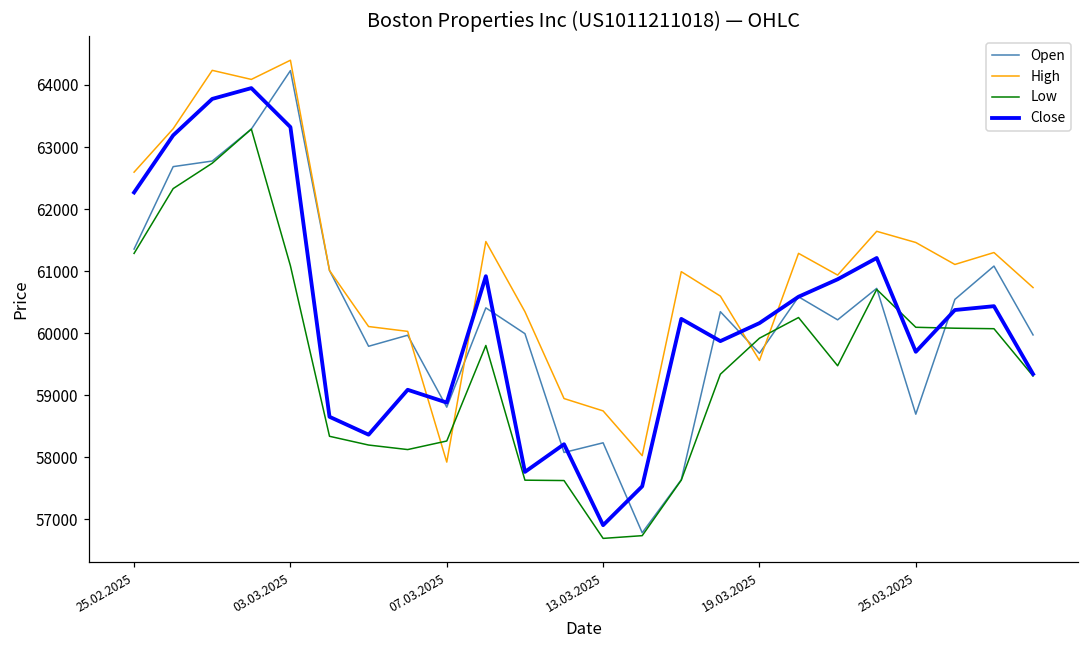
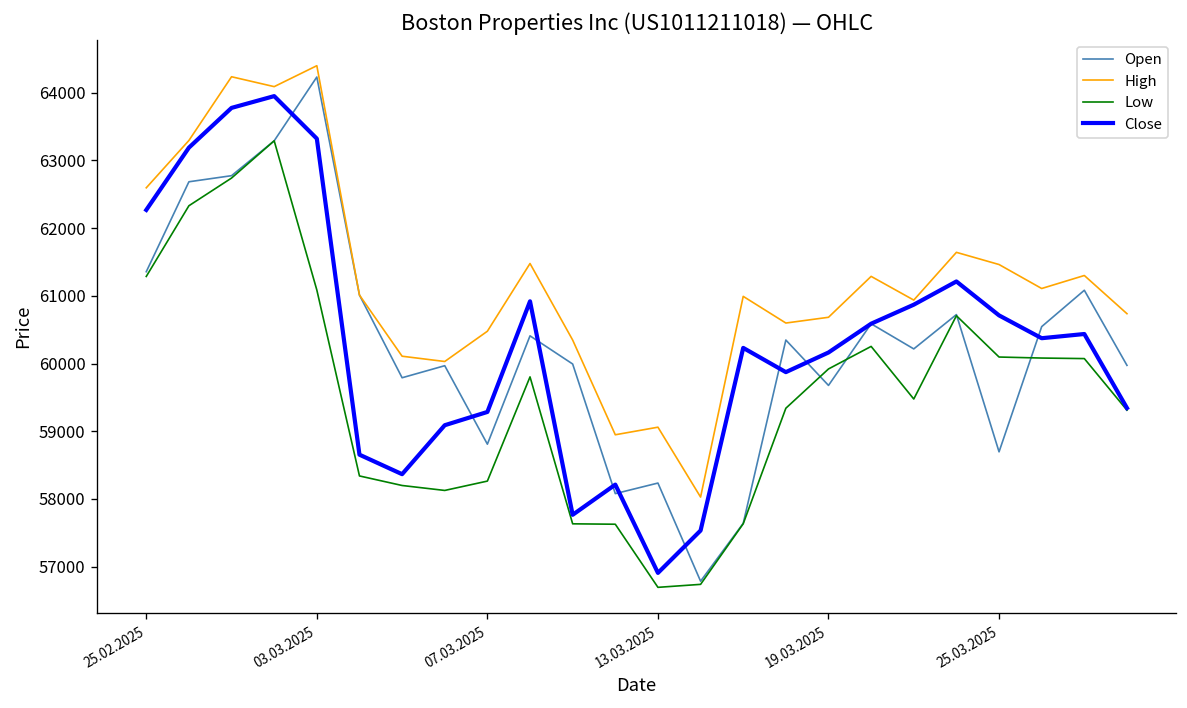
  {
    "Open": {
      "25.02.2025": 61400,
      "03.03.2025": 64200,
      "07.03.2025": 58800,
      "13.03.2025": 58200,
      "19.03.2025": 59700,
      "25.03.2025": 58700
    },
    "High": {
      "25.02.2025": 62600,
      "03.03.2025": 64400,
-     "07.03.2025": 57900,
-     "13.03.2025": 58700,
-     "19.03.2025": 59600,
+     "07.03.2025": 60500,
+     "13.03.2025": 59100,
+     "19.03.2025": 60700,
      "25.03.2025": 61500
    },
    "Low": {
      "25.02.2025": 61300,
      "03.03.2025": 61100,
      "07.03.2025": 58300,
      "13.03.2025": 56700,
      "19.03.2025": 59900,
      "25.03.2025": 60100
    },
    "Close": {
      "25.02.2025": 62300,
      "03.03.2025": 63300,
-     "07.03.2025": 58900,
+     "07.03.2025": 59300,
      "13.03.2025": 56900,
      "19.03.2025": 60200,
-     "25.03.2025": 59700
+     "25.03.2025": 60700
    }
  }
